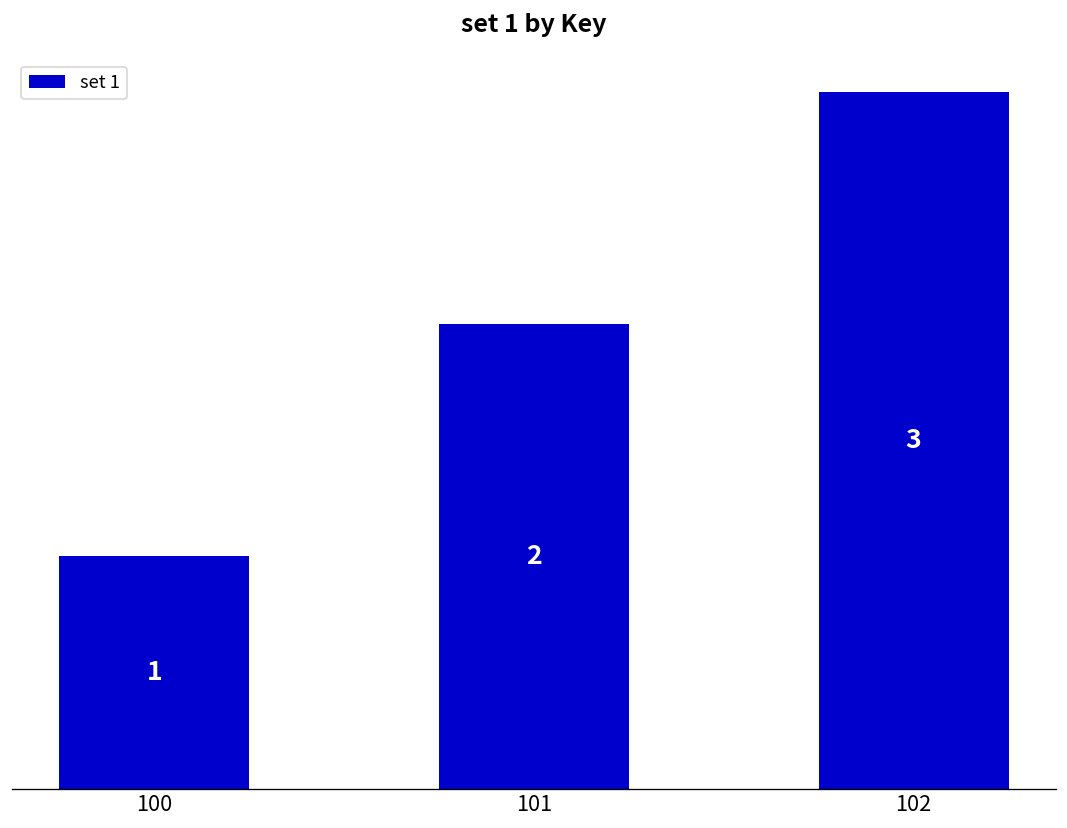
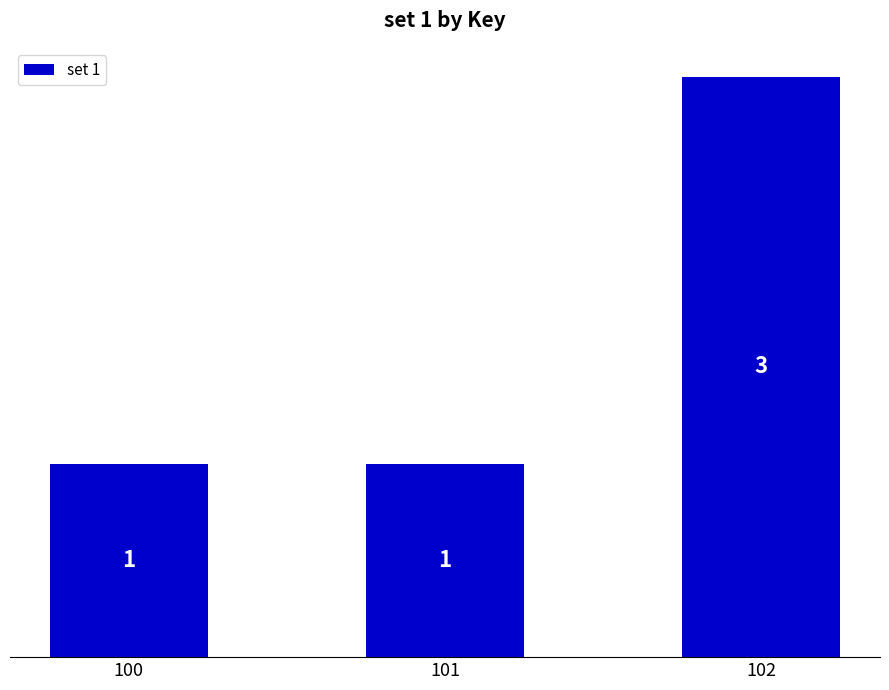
  {
    "100": 1,
-   "101": 2,
+   "101": 1,
    "102": 3
  }
